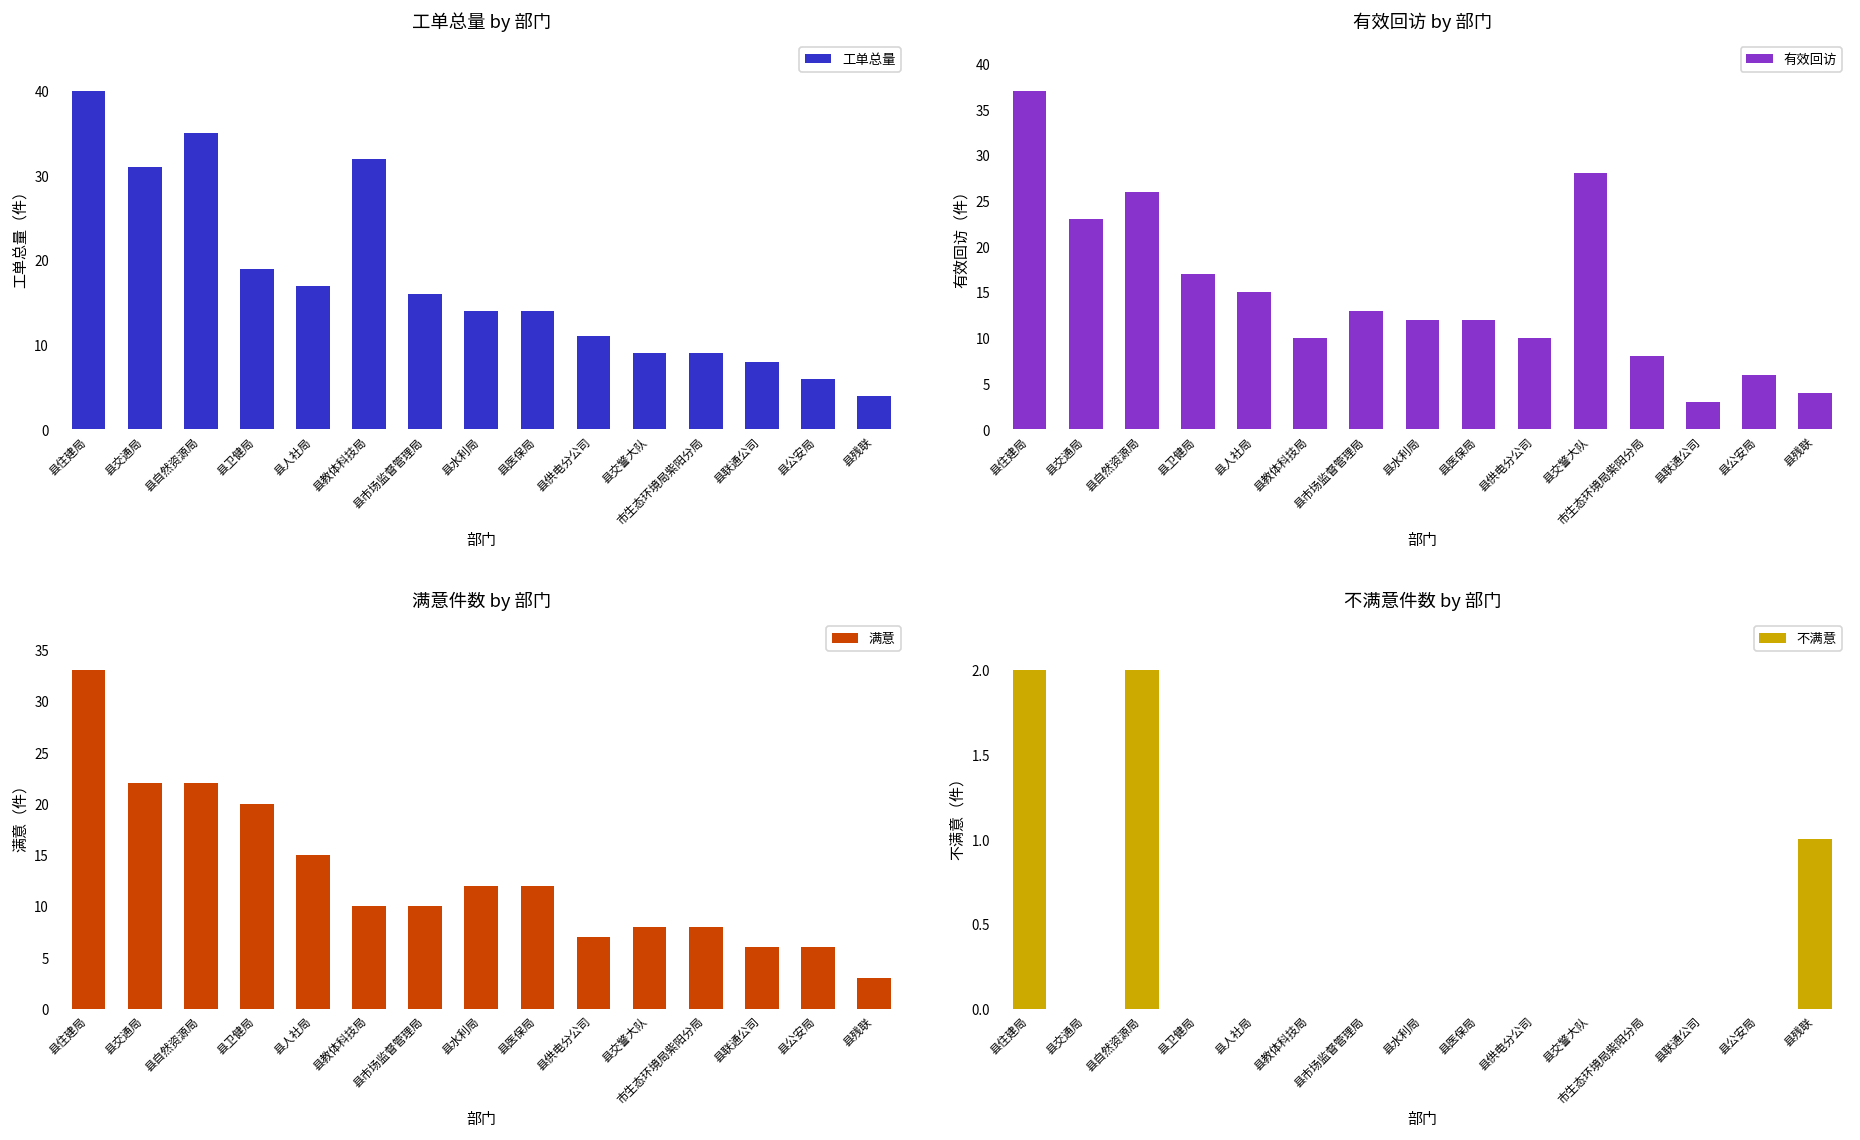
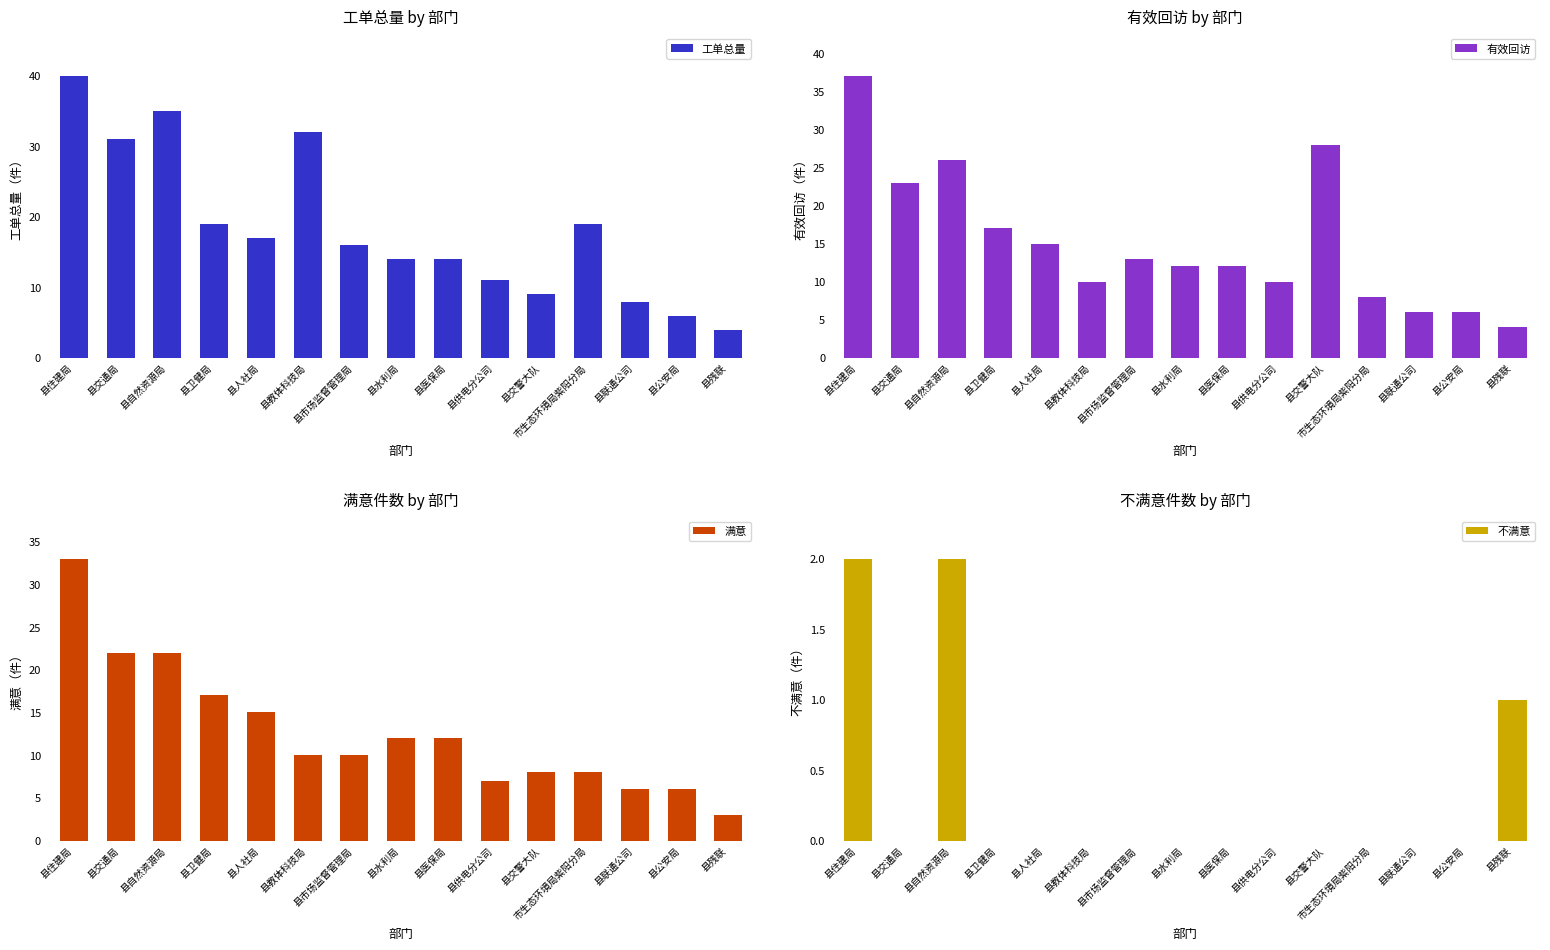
  {
    "工单总量 by 部门": {
      "县住建局": 40,
      "县交通局": 31,
      "县自然资源局": 35,
      "县卫健局": 19,
      "县人社局": 17,
      "县教体科技局": 32,
      "县市场监督管理局": 16,
      "县水利局": 14,
      "县医保局": 14,
      "县供电分公司": 11,
      "县交警大队": 9,
-     "市生态环境局紫阳分局": 9,
+     "市生态环境局紫阳分局": 19,
      "县联通公司": 8,
      "县公安局": 6,
      "县残联": 4
    },
    "有效回访 by 部门": {
      "县住建局": 37,
      "县交通局": 23,
      "县自然资源局": 26,
      "县卫健局": 17,
      "县人社局": 15,
      "县教体科技局": 10,
      "县市场监督管理局": 13,
      "县水利局": 12,
      "县医保局": 12,
      "县供电分公司": 10,
      "县交警大队": 28,
      "市生态环境局紫阳分局": 8,
-     "县联通公司": 3,
+     "县联通公司": 6,
      "县公安局": 6,
      "县残联": 4
    },
    "满意件数 by 部门": {
      "县住建局": 33,
      "县交通局": 22,
      "县自然资源局": 22,
-     "县卫健局": 20,
+     "县卫健局": 17,
      "县人社局": 15,
      "县教体科技局": 10,
      "县市场监督管理局": 10,
      "县水利局": 12,
      "县医保局": 12,
      "县供电分公司": 7,
      "县交警大队": 8,
      "市生态环境局紫阳分局": 8,
      "县联通公司": 6,
      "县公安局": 6,
      "县残联": 3
    },
    "不满意件数 by 部门": {
      "县住建局": 2.00,
      "县交通局": 0.00,
      "县自然资源局": 2.00,
      "县卫健局": 0.00,
      "县人社局": 0.00,
      "县教体科技局": 0.00,
      "县市场监督管理局": 0.00,
      "县水利局": 0.00,
      "县医保局": 0.00,
      "县供电分公司": 0.00,
      "县交警大队": 0.00,
      "市生态环境局紫阳分局": 0.00,
      "县联通公司": 0.00,
      "县公安局": 0.00,
      "县残联": 1.00
    }
  }
